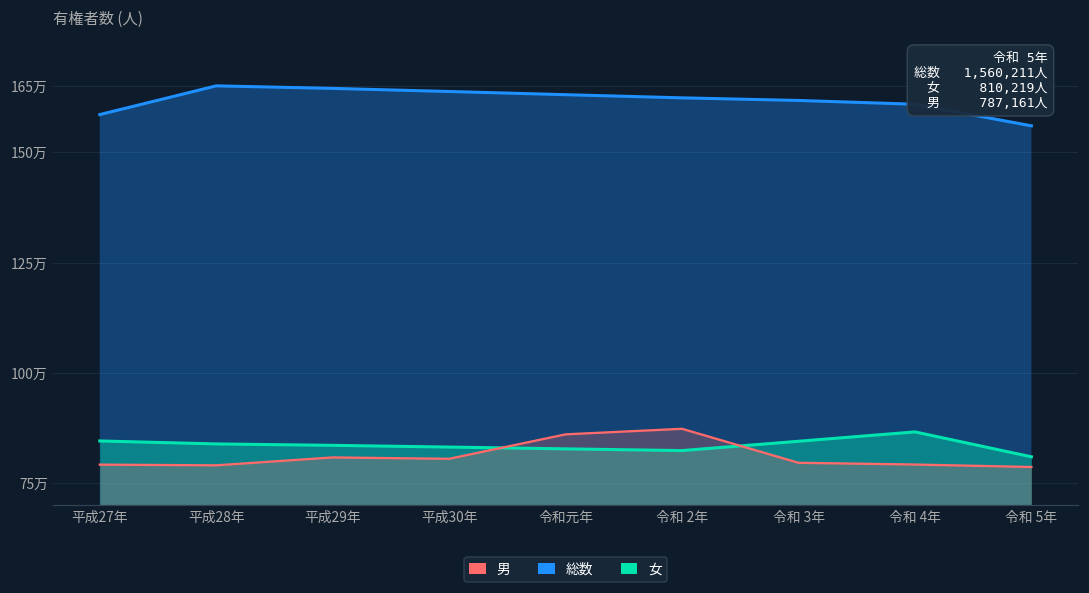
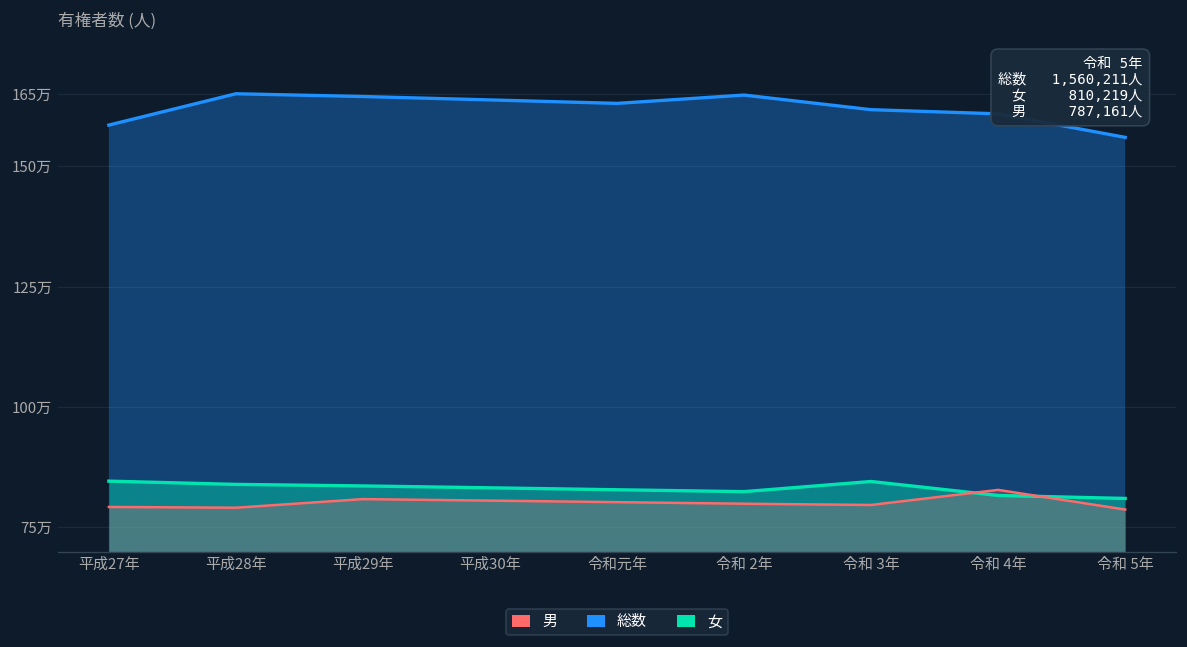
  {
    "総数": {
      "平成27年": "159万",
      "平成28年": "165万",
      "平成29年": "165万",
      "平成30年": "164万",
      "令和元年": "163万",
-     "令和 2年": "162万",
+     "令和 2年": "165万",
      "令和 3年": "162万",
      "令和 5年": "156万"
    },
    "女": {
      "平成27年": "85万",
      "平成28年": "84万",
      "平成29年": "84万",
      "平成30年": "83万",
      "令和元年": "83万",
      "令和 2年": "82万",
      "令和 3年": "85万",
-     "令和 4年": "87万",
+     "令和 4年": "82万",
      "令和 5年": "81万"
    },
    "男": {
      "平成27年": "79万",
      "平成28年": "79万",
      "平成29年": "81万",
      "平成30年": "81万",
-     "令和元年": "86万",
-     "令和 2年": "87万",
+     "令和元年": "80万",
+     "令和 2年": "80万",
      "令和 3年": "80万",
-     "令和 4年": "79万",
+     "令和 4年": "83万",
      "令和 5年": "79万"
    }
  }
